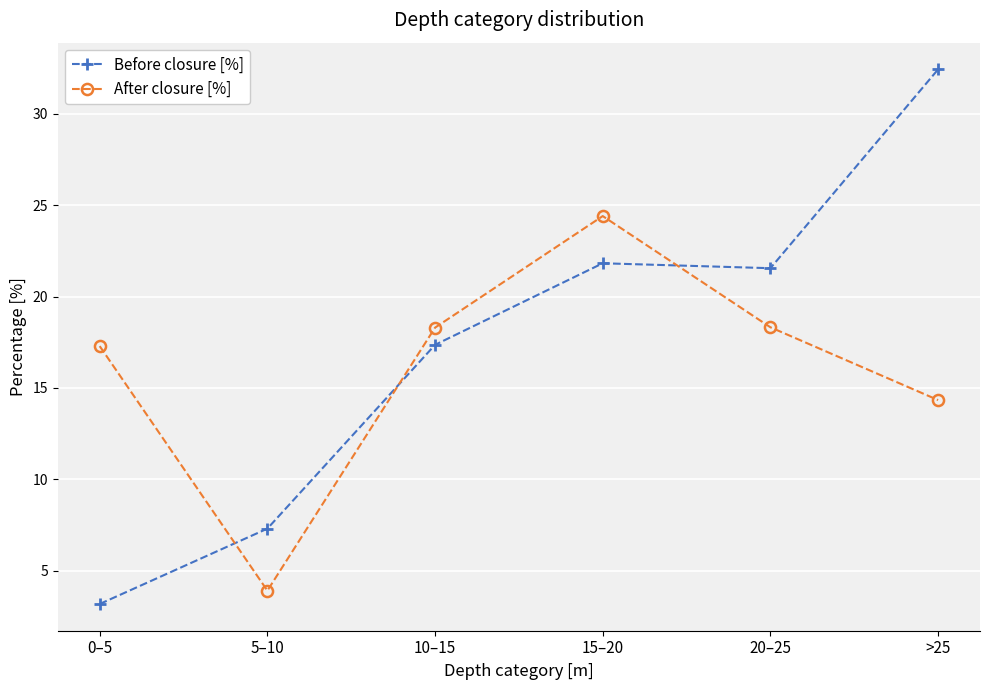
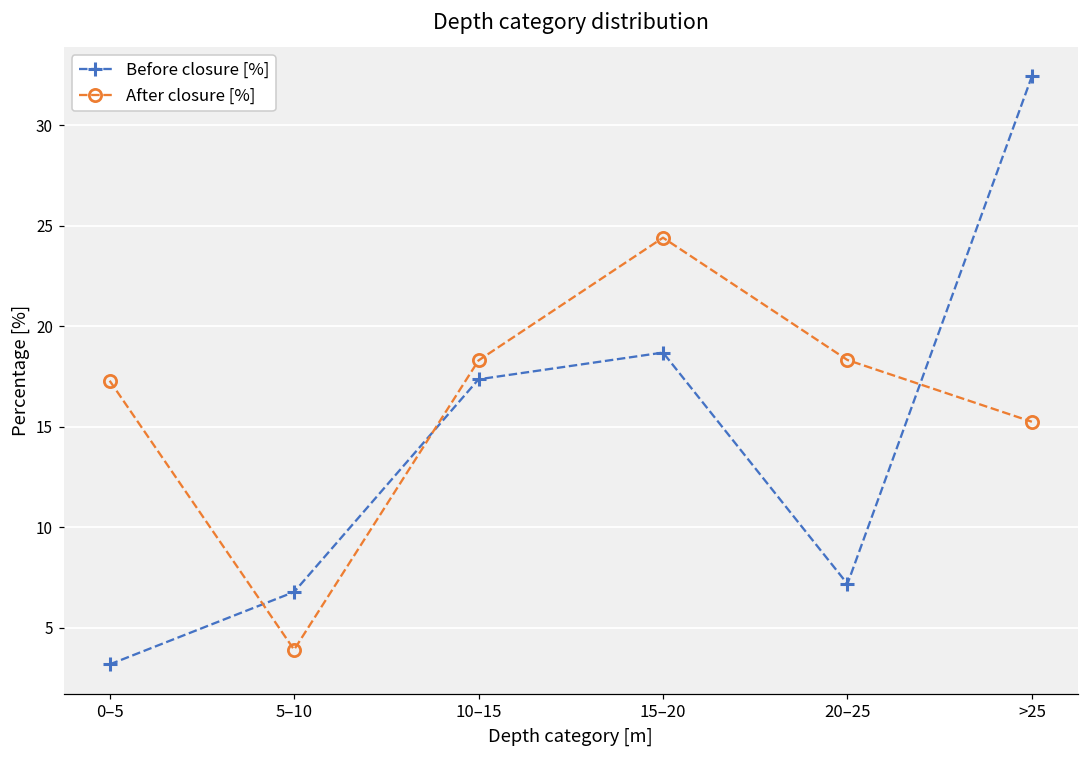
  {
    "Before closure [%]": {
      "0–5": 3.2,
-     "5–10": 7.3,
+     "5–10": 6.8,
      "10–15": 17.4,
-     "15–20": 21.8,
-     "20–25": 21.6,
+     "15–20": 18.7,
+     "20–25": 7.2,
      ">25": 32.4
    },
    "After closure [%]": {
      "0–5": 17.3,
      "5–10": 3.9,
      "10–15": 18.3,
      "15–20": 24.4,
      "20–25": 18.3,
-     ">25": 14.3
+     ">25": 15.3
    }
  }
